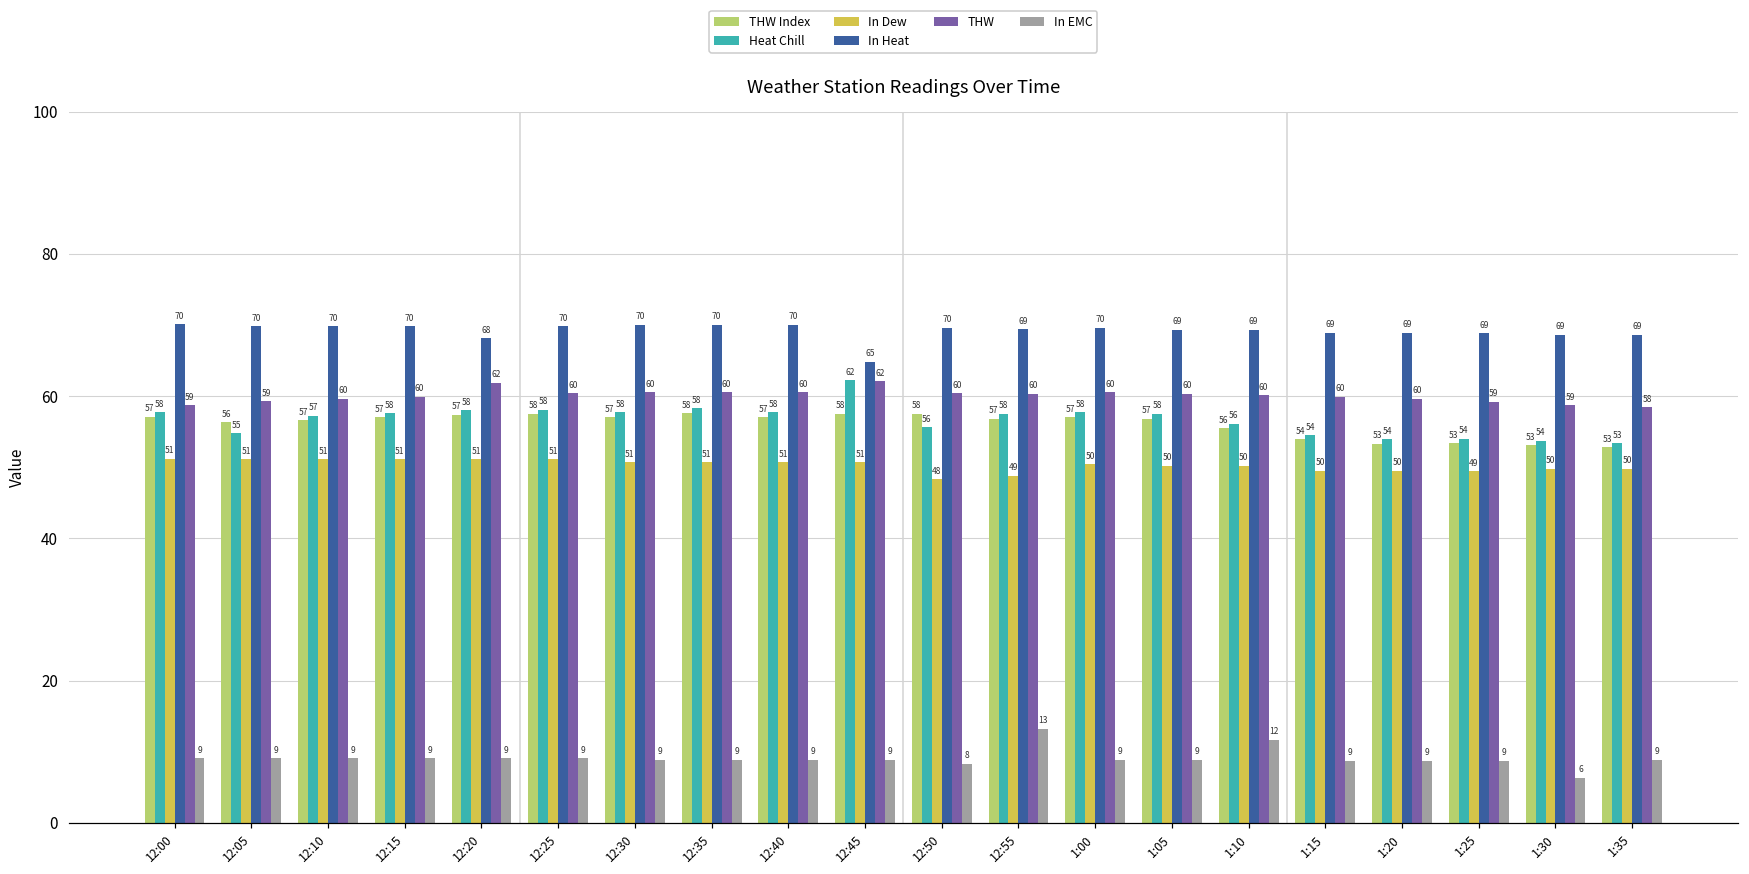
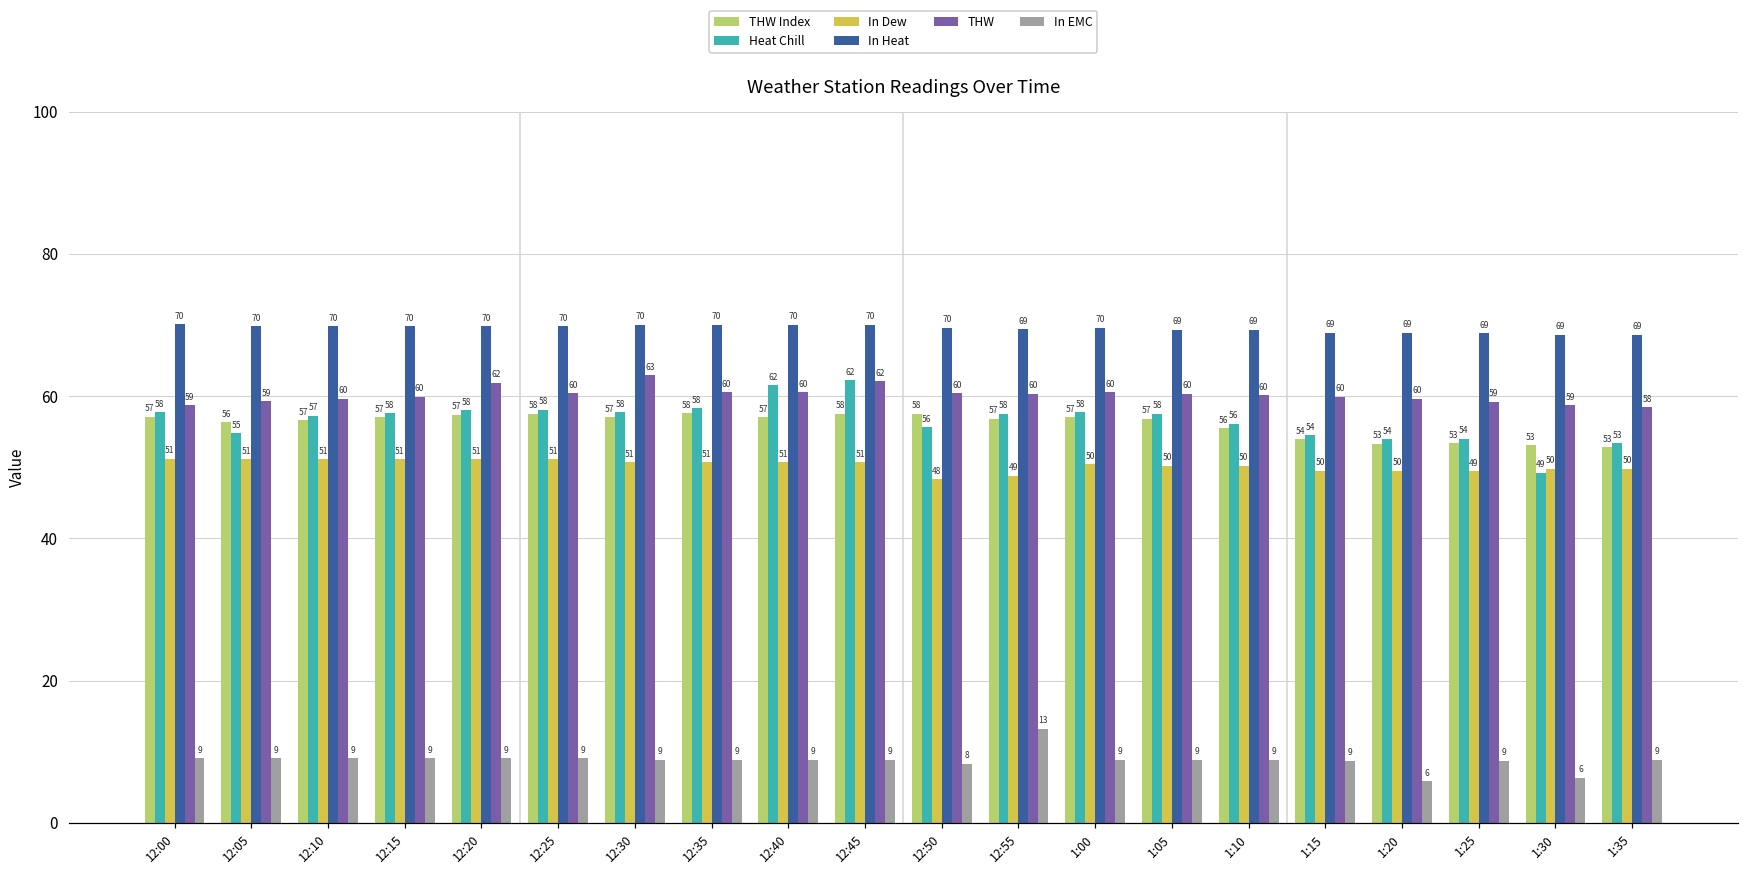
  {
    "Heat Chill": {
      "12:00": 58,
      "12:05": 55,
      "12:10": 57,
      "12:15": 58,
      "12:20": 58,
      "12:25": 58,
      "12:30": 58,
      "12:35": 58,
-     "12:40": 58,
+     "12:40": 62,
      "12:45": 62,
      "12:50": 56,
      "12:55": 58,
      "1:00": 58,
      "1:05": 58,
      "1:10": 56,
      "1:15": 54,
      "1:20": 54,
      "1:25": 54,
-     "1:30": 54,
+     "1:30": 49,
      "1:35": 53
    },
    "In Heat": {
      "12:00": 70,
      "12:05": 70,
      "12:10": 70,
      "12:15": 70,
-     "12:20": 68,
+     "12:20": 70,
      "12:25": 70,
      "12:30": 70,
      "12:35": 70,
      "12:40": 70,
-     "12:45": 65,
+     "12:45": 70,
      "12:50": 70,
      "12:55": 69,
      "1:00": 70,
      "1:05": 69,
      "1:10": 69,
      "1:15": 69,
      "1:20": 69,
      "1:25": 69,
      "1:30": 69,
      "1:35": 69
    },
    "THW": {
      "12:00": 59,
      "12:05": 59,
      "12:10": 60,
      "12:15": 60,
      "12:20": 62,
      "12:25": 60,
-     "12:30": 60,
+     "12:30": 63,
      "12:35": 60,
      "12:40": 60,
      "12:45": 62,
      "12:50": 60,
      "12:55": 60,
      "1:00": 60,
      "1:05": 60,
      "1:10": 60,
      "1:15": 60,
      "1:20": 60,
      "1:25": 59,
      "1:30": 59,
      "1:35": 58
    },
    "In EMC": {
      "12:00": 9,
      "12:05": 9,
      "12:10": 9,
      "12:15": 9,
      "12:20": 9,
      "12:25": 9,
      "12:30": 9,
      "12:35": 9,
      "12:40": 9,
      "12:45": 9,
      "12:50": 8,
      "12:55": 13,
      "1:00": 9,
      "1:05": 9,
-     "1:10": 12,
+     "1:10": 9,
      "1:15": 9,
-     "1:20": 9,
+     "1:20": 6,
      "1:25": 9,
      "1:30": 6,
      "1:35": 9
    }
  }
